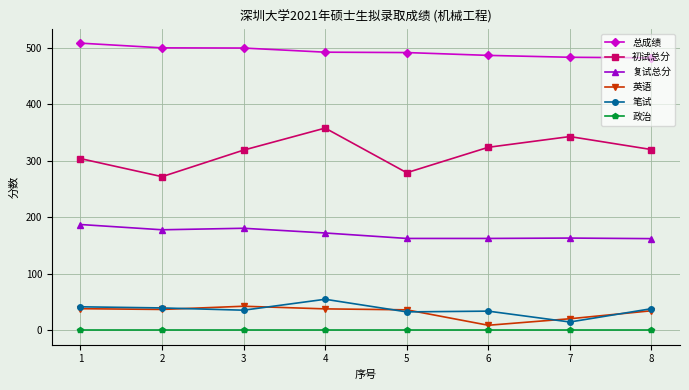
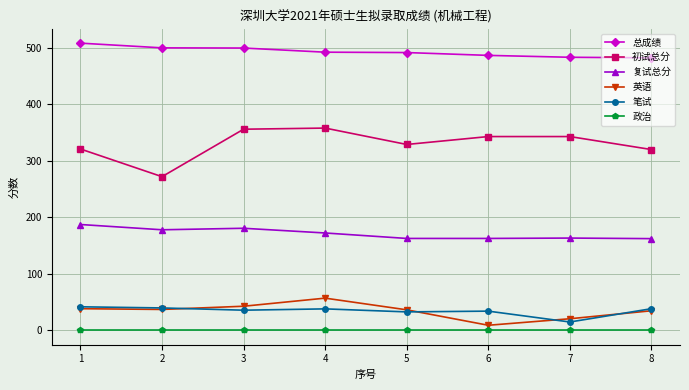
  {
    "初试总分": {
-     "1": 300,
+     "1": 320,
      "2": 270,
-     "3": 320,
+     "3": 360,
      "4": 360,
-     "5": 280,
-     "6": 320,
+     "5": 330,
+     "6": 340,
      "7": 340,
      "8": 320
    },
    "英语": {
      "3": 40,
-     "4": 40,
+     "4": 60,
      "6": 10,
      "7": 20
    },
    "笔试": {
      "3": 40,
-     "4": 60,
+     "4": 40,
      "6": 30,
      "7": 10
    },
    "政治": {
      "1": 0,
      "2": 0,
      "3": 0,
      "4": 0,
      "5": 0,
      "6": 0,
      "7": 0,
      "8": 0
    }
  }
